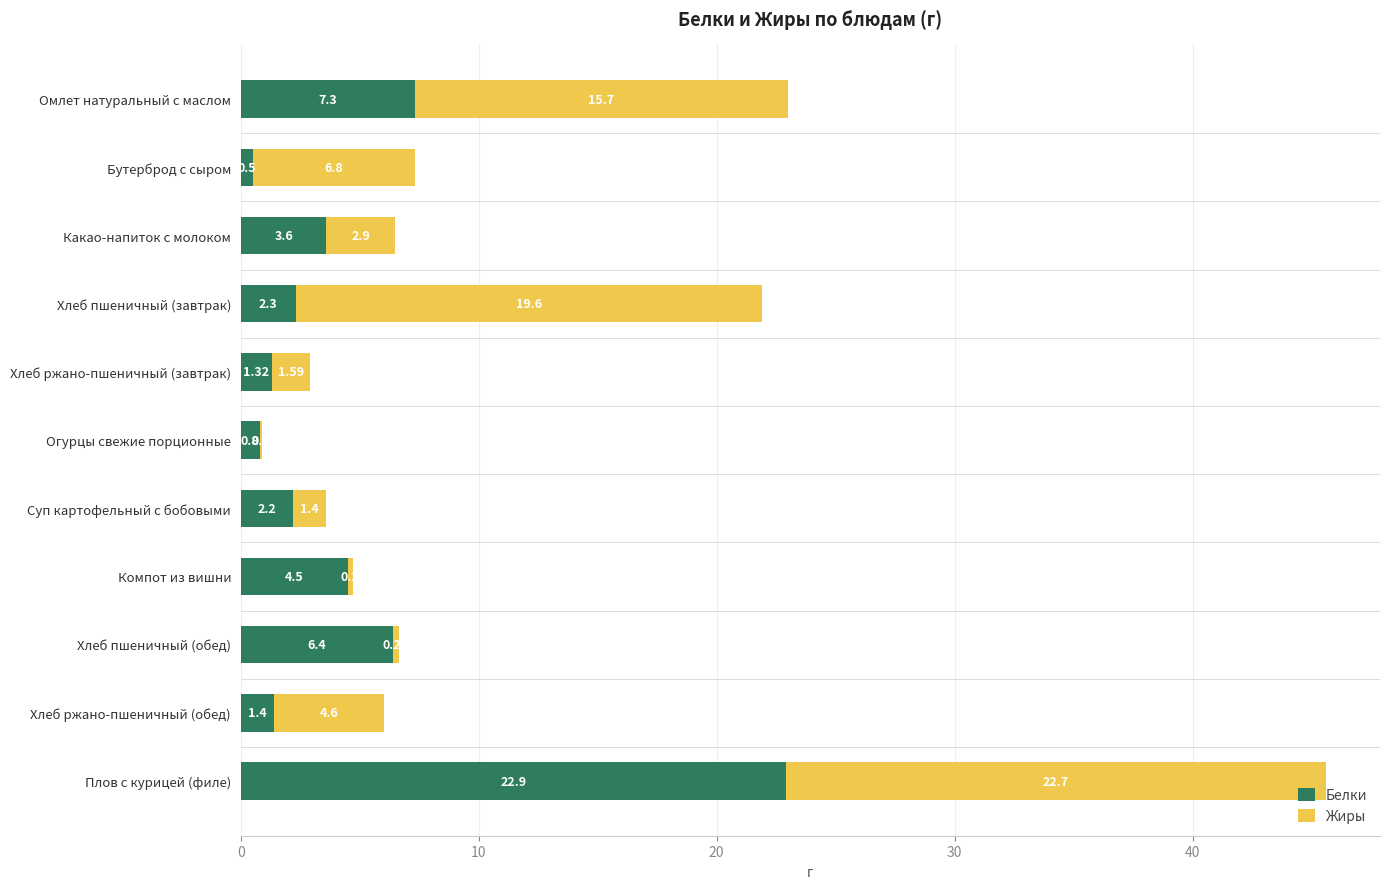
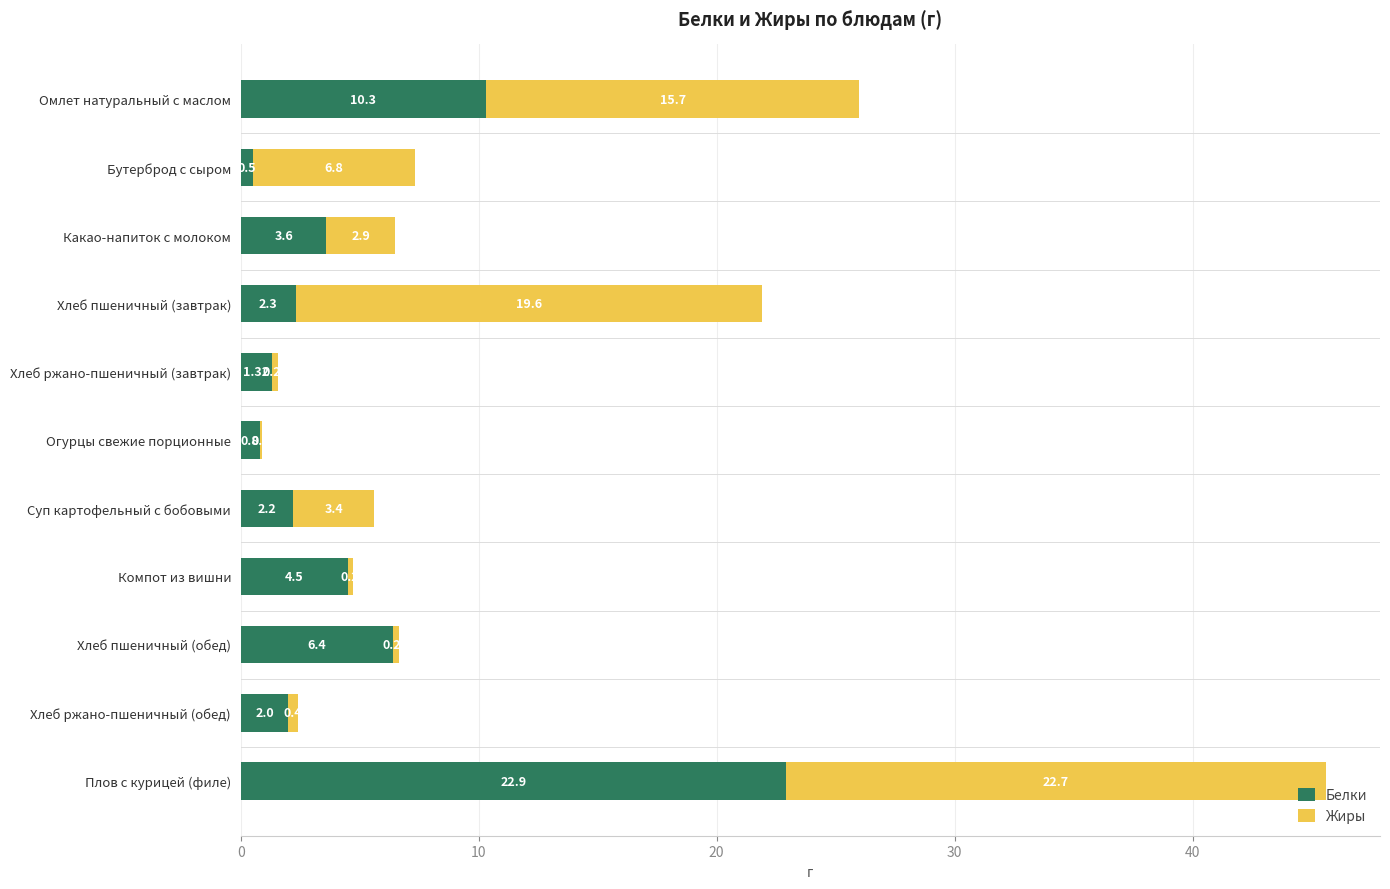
  {
    "Белки": {
-     "Омлет натуральный с маслом": 7.3,
+     "Омлет натуральный с маслом": 10.3,
      "Бутерброд с сыром": 0.5,
      "Какао-напиток с молоком": 3.6,
      "Хлеб пшеничный (завтрак)": 2.3,
      "Хлеб ржано-пшеничный (завтрак)": 1.32,
      "Огурцы свежие порционные": 0.8,
      "Суп картофельный с бобовыми": 2.2,
      "Компот из вишни": 4.5,
      "Хлеб пшеничный (обед)": 6.4,
-     "Хлеб ржано-пшеничный (обед)": 1.4,
+     "Хлеб ржано-пшеничный (обед)": 2.0,
      "Плов с курицей (филе)": 22.9
    },
    "Жиры": {
      "Омлет натуральный с маслом": 15.7,
      "Бутерброд с сыром": 6.8,
      "Какао-напиток с молоком": 2.9,
      "Хлеб пшеничный (завтрак)": 19.6,
-     "Хлеб ржано-пшеничный (завтрак)": 1.6,
-     "Суп картофельный с бобовыми": 1.4,
+     "Хлеб ржано-пшеничный (завтрак)": 0.2,
+     "Суп картофельный с бобовыми": 3.4,
      "Компот из вишни": 0.2,
      "Хлеб пшеничный (обед)": 0.24,
-     "Хлеб ржано-пшеничный (обед)": 4.6,
+     "Хлеб ржано-пшеничный (обед)": 0.4,
      "Плов с курицей (филе)": 22.7
    }
  }
